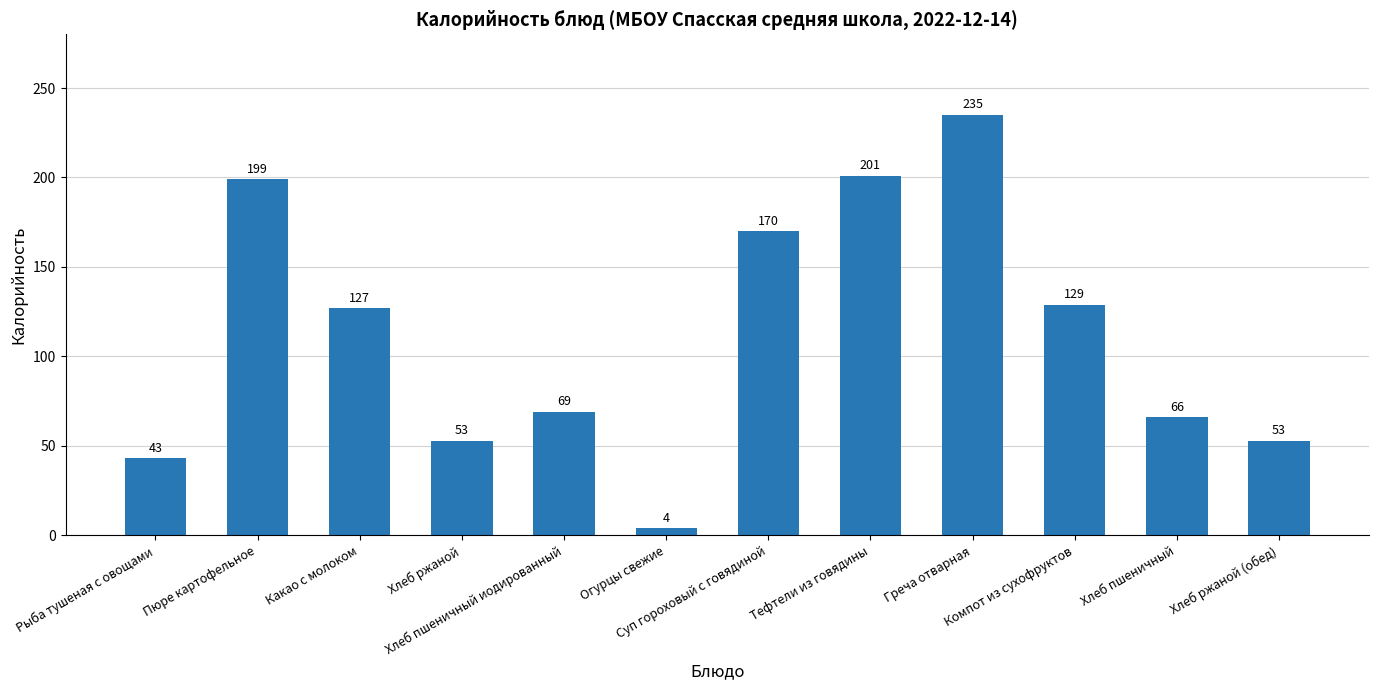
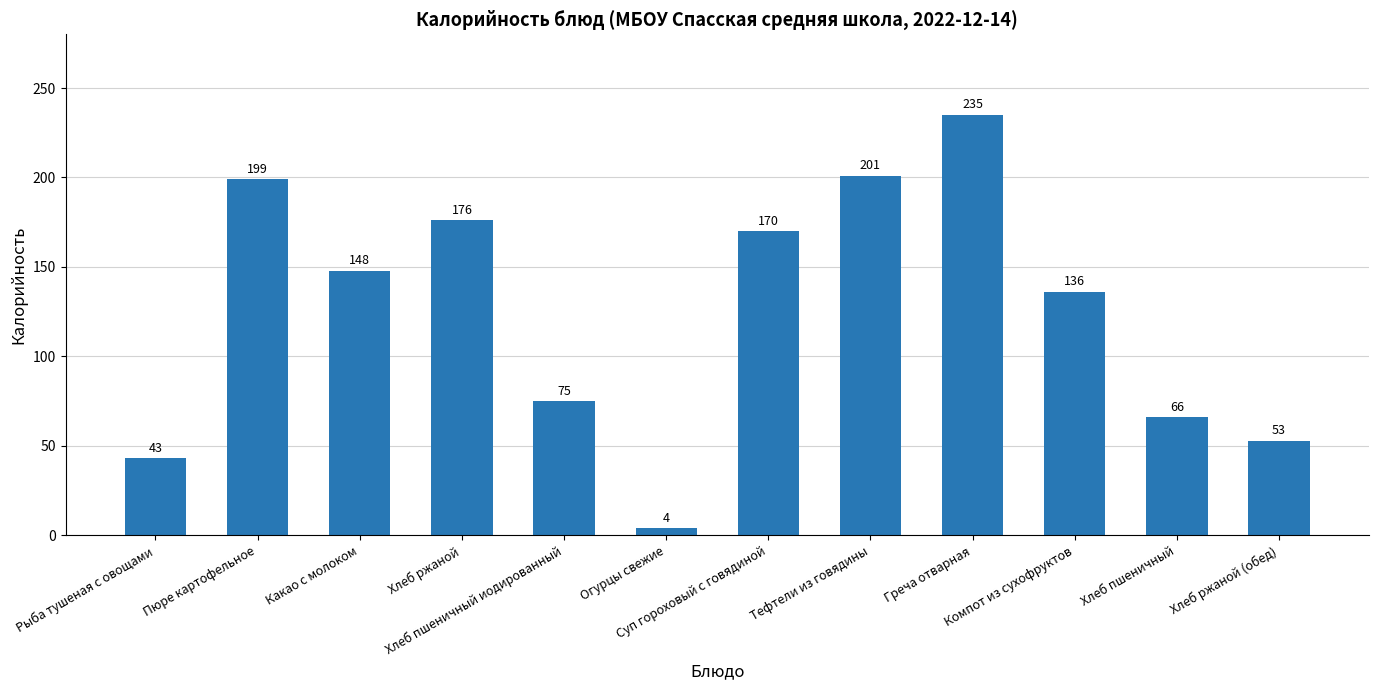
  {
    "Рыба тушеная с овощами": 43,
    "Пюре картофельное": 199,
-   "Какао с молоком": 127,
-   "Хлеб ржаной": 53,
-   "Хлеб пшеничный иодированный": 69,
+   "Какао с молоком": 148,
+   "Хлеб ржаной": 176,
+   "Хлеб пшеничный иодированный": 75,
    "Огурцы свежие": 4,
    "Суп гороховый с говядиной": 170,
    "Тефтели из говядины": 201,
    "Греча отварная": 235,
-   "Компот из сухофруктов": 129,
+   "Компот из сухофруктов": 136,
    "Хлеб пшеничный": 66,
    "Хлеб ржаной (обед)": 53
  }
